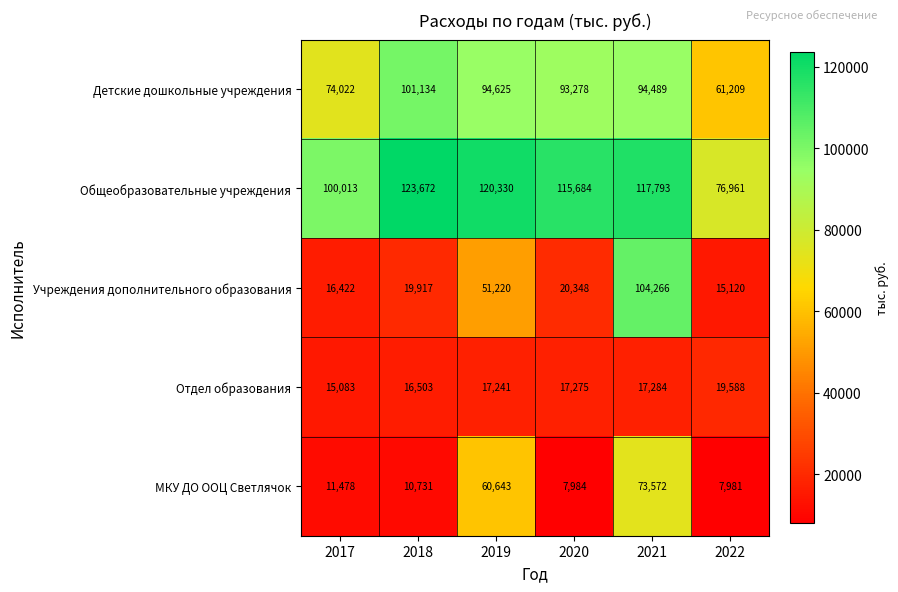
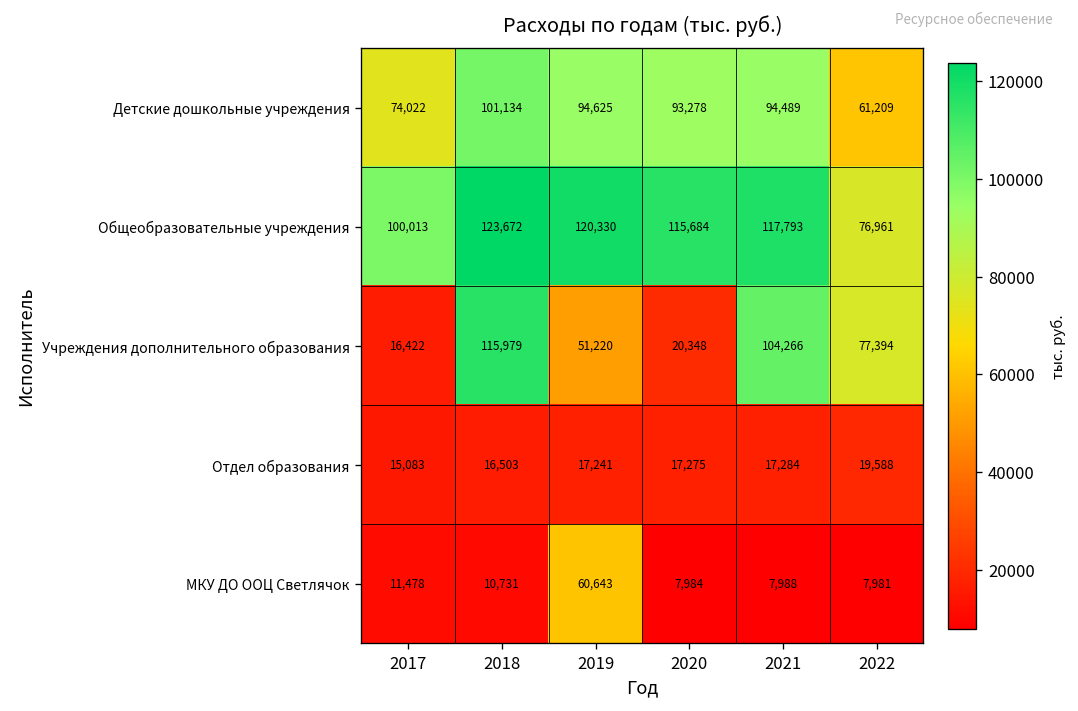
  {
    "Детские дошкольные учреждения": {
      "2017": "74,022",
      "2018": "101,134",
      "2019": "94,625",
      "2020": "93,278",
      "2021": "94,489",
      "2022": "61,209"
    },
    "Общеобразовательные учреждения": {
      "2017": "100,013",
      "2018": "123,672",
      "2019": "120,330",
      "2020": "115,684",
      "2021": "117,793",
      "2022": "76,961"
    },
    "Учреждения дополнительного образования": {
      "2017": "16,422",
-     "2018": "19,917",
+     "2018": "115,979",
      "2019": "51,220",
      "2020": "20,348",
      "2021": "104,266",
-     "2022": "15,120"
+     "2022": "77,394"
    },
    "Отдел образования": {
      "2017": "15,083",
      "2018": "16,503",
      "2019": "17,241",
      "2020": "17,275",
      "2021": "17,284",
      "2022": "19,588"
    },
    "МКУ ДО ООЦ Светлячок": {
      "2017": "11,478",
      "2018": "10,731",
      "2019": "60,643",
      "2020": "7,984",
-     "2021": "73,572",
+     "2021": "7,988",
      "2022": "7,981"
    }
  }
